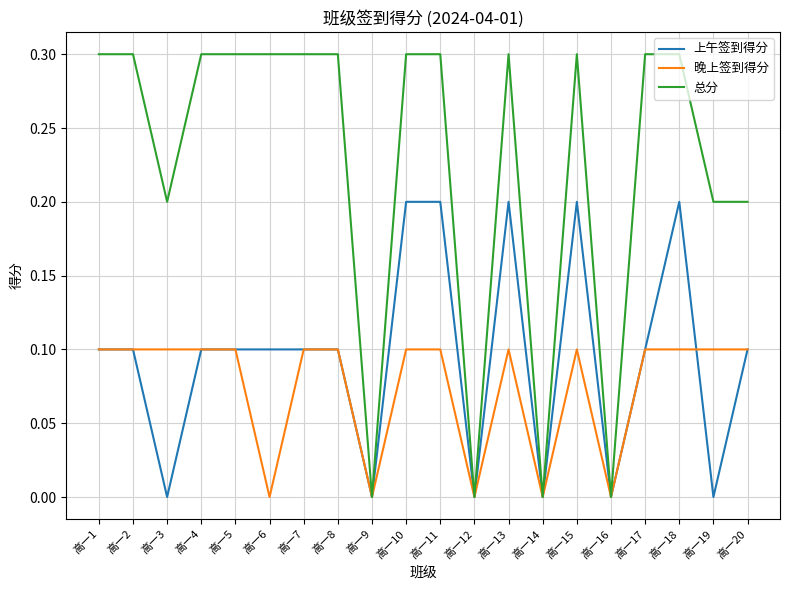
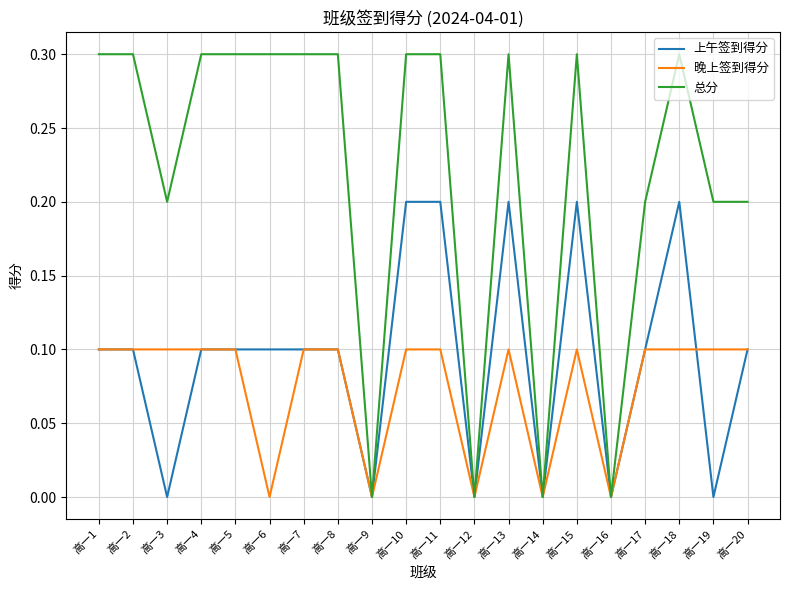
  {
    "上午签到得分": {
      "高一3": 0.0,
      "高一6": 0.1,
      "高一10": 0.2,
      "高一11": 0.2,
      "高一13": 0.2,
      "高一15": 0.2,
      "高一18": 0.2,
      "高一19": 0.0
    },
    "晚上签到得分": {
      "高一3": 0.1,
      "高一6": 0.0,
      "高一10": 0.1,
      "高一11": 0.1,
      "高一13": 0.1,
      "高一15": 0.1,
      "高一18": 0.1,
      "高一19": 0.1
    },
    "总分": {
      "高一1": 0.3,
      "高一2": 0.3,
      "高一3": 0.2,
      "高一4": 0.3,
      "高一5": 0.3,
      "高一6": 0.3,
      "高一7": 0.3,
      "高一8": 0.3,
      "高一10": 0.3,
      "高一11": 0.3,
      "高一13": 0.3,
      "高一15": 0.3,
-     "高一17": 0.3,
+     "高一17": 0.2,
      "高一19": 0.2,
      "高一20": 0.2
    }
  }
